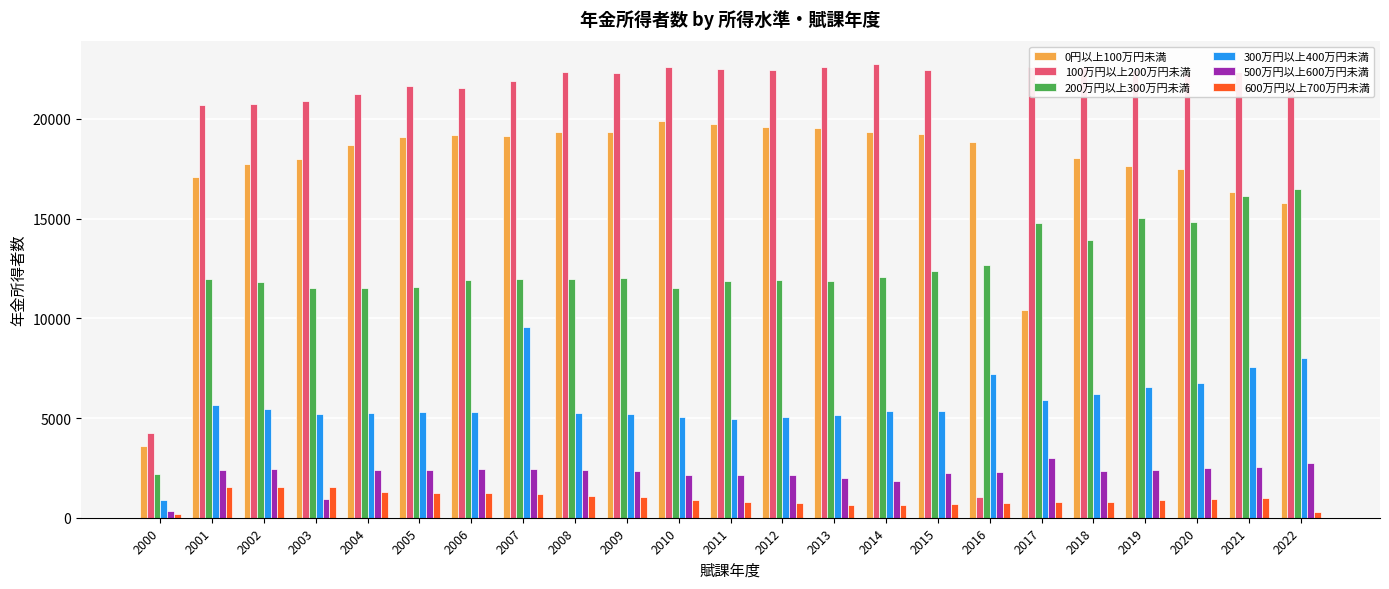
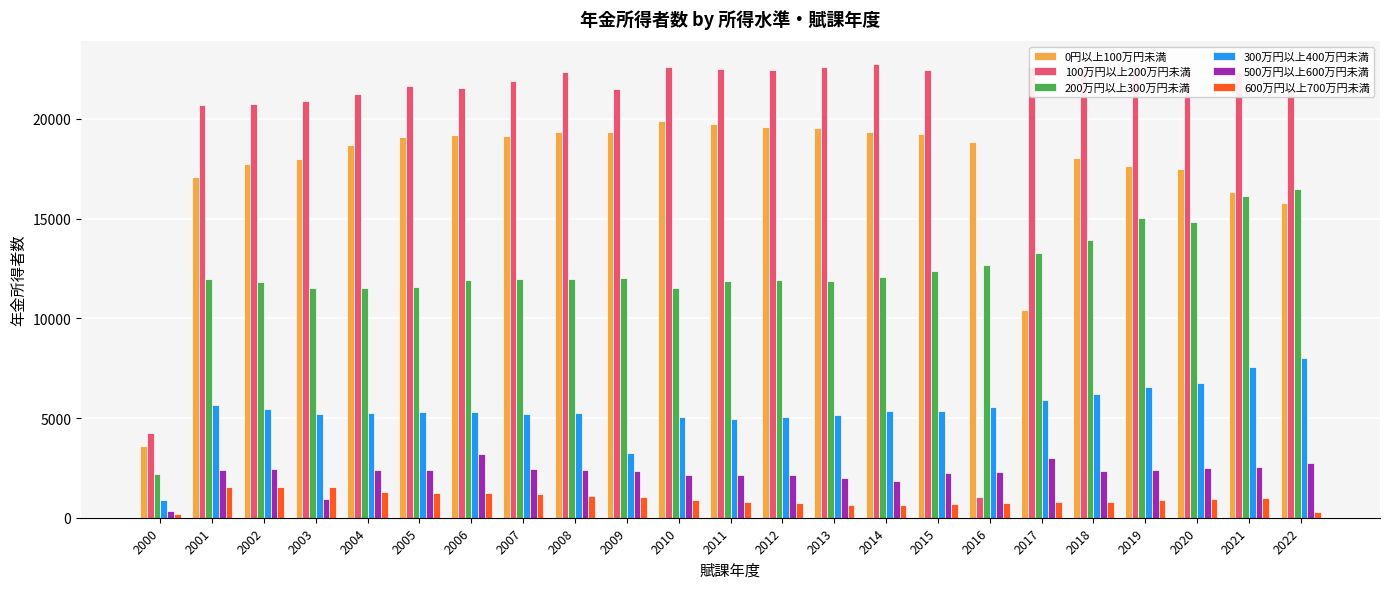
  {
    "0円以上100万円未満": {
      "2000": 3600,
      "2001": 17100,
      "2002": 17800,
      "2003": 18000,
      "2004": 18700,
      "2005": 19100,
      "2006": 19200,
      "2007": 19100,
      "2008": 19400,
      "2009": 19300,
      "2010": 19900,
      "2011": 19700,
      "2012": 19600,
      "2013": 19500,
      "2014": 19300,
      "2015": 19300,
      "2016": 18800,
      "2017": 10400,
      "2018": 18000,
      "2019": 17700,
      "2020": 17500,
      "2021": 16300,
      "2022": 15800
    },
    "100万円以上200万円未満": {
      "2000": 4200,
      "2001": 20700,
      "2002": 20800,
      "2003": 20900,
      "2004": 21200,
      "2005": 21600,
      "2006": 21600,
      "2007": 21900,
      "2008": 22300,
-     "2009": 22300,
+     "2009": 21500,
      "2010": 22600,
      "2011": 22500,
      "2012": 22500,
      "2013": 22600,
      "2014": 22700,
      "2015": 22500,
      "2016": 1000
    },
    "200万円以上300万円未満": {
      "2000": 2200,
      "2001": 12000,
      "2002": 11800,
      "2003": 11500,
      "2004": 11500,
      "2005": 11600,
      "2006": 11900,
      "2007": 12000,
      "2008": 12000,
      "2009": 12000,
      "2010": 11500,
      "2011": 11900,
      "2012": 11900,
      "2013": 11900,
      "2014": 12100,
      "2015": 12400,
      "2016": 12700,
-     "2017": 14800,
+     "2017": 13300,
      "2018": 13900,
      "2019": 15000,
      "2020": 14800,
      "2021": 16200,
      "2022": 16500
    },
    "300万円以上400万円未満": {
      "2000": 900,
      "2001": 5600,
      "2002": 5400,
      "2003": 5200,
      "2004": 5200,
      "2005": 5300,
      "2006": 5300,
-     "2007": 9500,
+     "2007": 5200,
      "2008": 5200,
-     "2009": 5200,
+     "2009": 3200,
      "2010": 5000,
      "2011": 5000,
      "2012": 5100,
      "2013": 5100,
      "2014": 5400,
      "2015": 5400,
-     "2016": 7200,
+     "2016": 5600,
      "2017": 5900,
      "2018": 6200,
      "2019": 6600,
      "2020": 6800,
      "2021": 7600,
      "2022": 8000
    },
    "500万円以上600万円未満": {
      "2000": 300,
      "2001": 2400,
      "2002": 2400,
      "2003": 900,
      "2004": 2400,
      "2005": 2400,
-     "2006": 2400,
+     "2006": 3200,
      "2007": 2500,
      "2008": 2400,
      "2009": 2300,
      "2010": 2100,
      "2011": 2200,
      "2012": 2100,
      "2013": 2000,
      "2014": 1900,
      "2015": 2200,
      "2016": 2300,
      "2017": 3000,
      "2018": 2300,
      "2019": 2400,
      "2020": 2500,
      "2021": 2500,
      "2022": 2700
    },
    "600万円以上700万円未満": {
      "2000": 200,
      "2001": 1600,
      "2002": 1500,
      "2003": 1500,
      "2004": 1300,
      "2005": 1200,
      "2006": 1200,
      "2007": 1200,
      "2008": 1100,
      "2009": 1000,
      "2010": 900,
      "2011": 800,
      "2012": 700,
      "2013": 700,
      "2014": 600,
      "2015": 700,
      "2016": 700,
      "2017": 800,
      "2018": 800,
      "2019": 900,
      "2020": 900,
      "2021": 1000,
      "2022": 300
    }
  }
